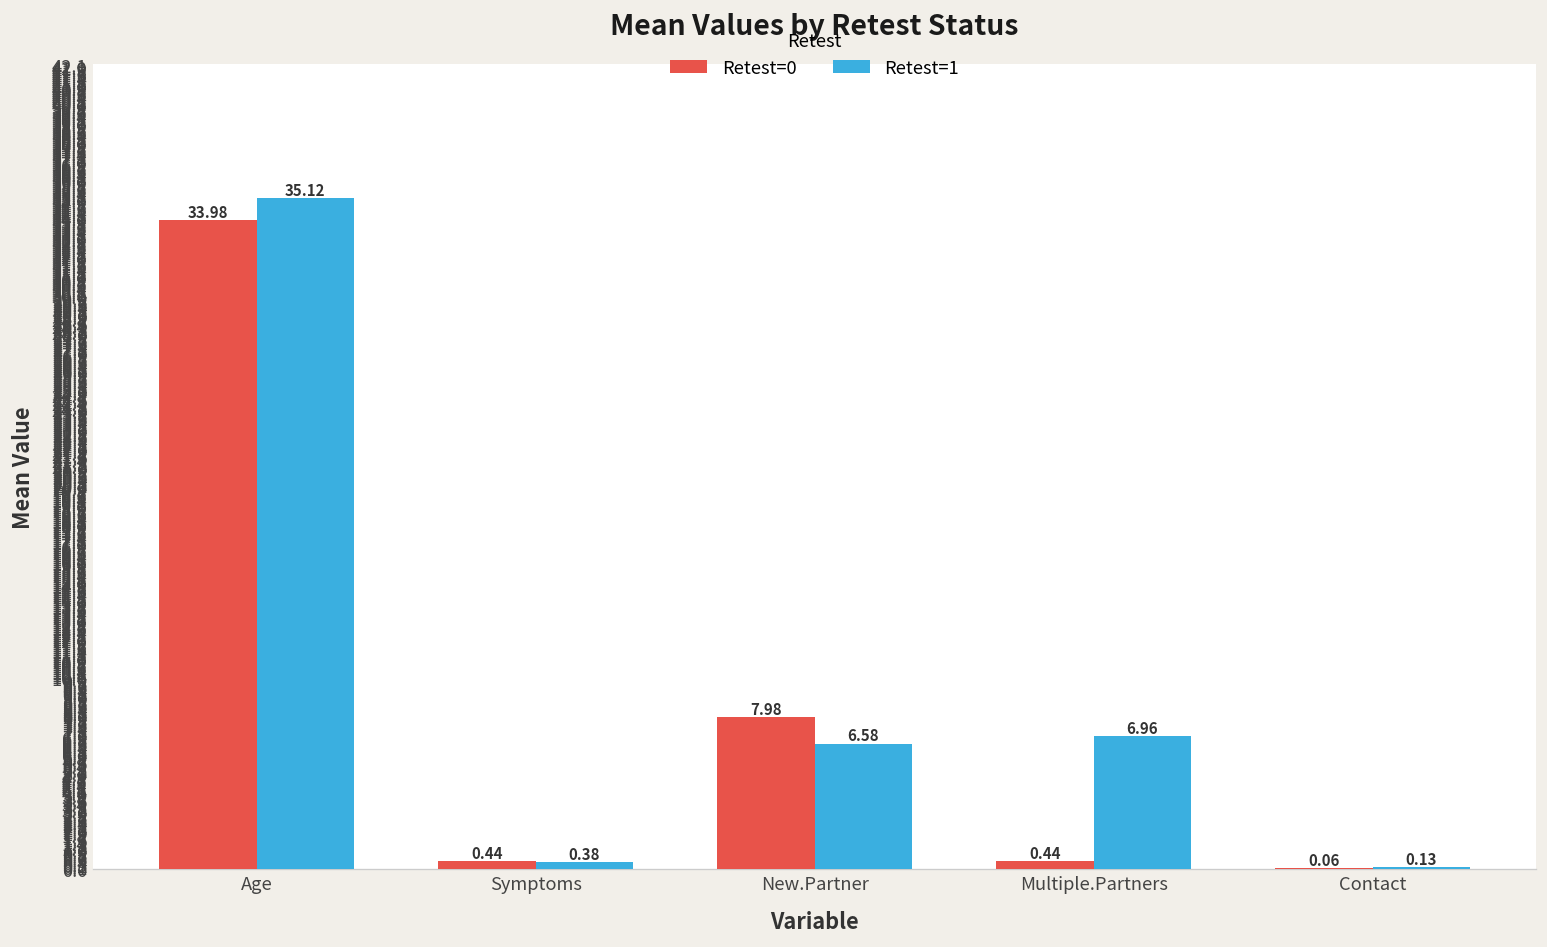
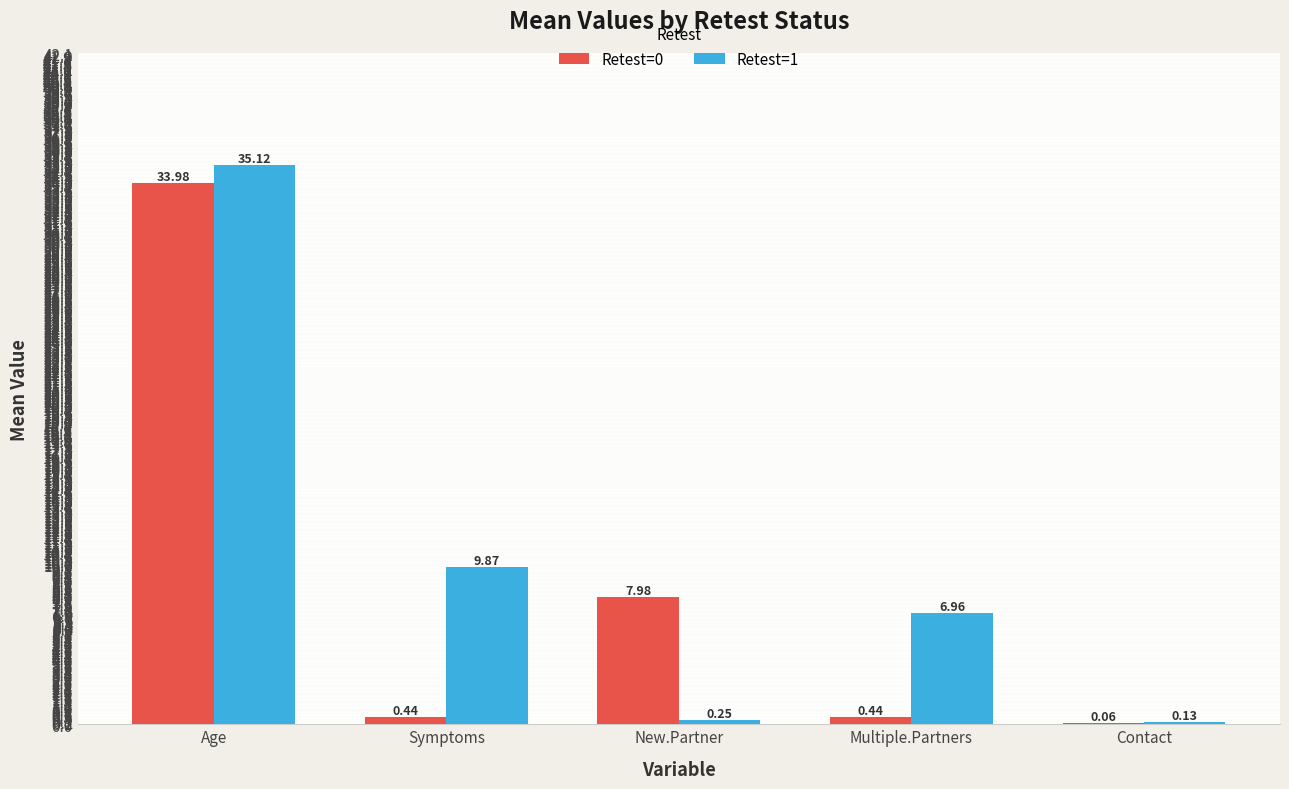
  {
    "Retest=0": {
      "Age": 33.98,
      "Symptoms": 0.44,
      "New.Partner": 7.98,
      "Multiple.Partners": 0.44,
      "Contact": 0.06
    },
    "Retest=1": {
      "Age": 35.12,
-     "Symptoms": 0.38,
-     "New.Partner": 6.58,
+     "Symptoms": 9.87,
+     "New.Partner": 0.25,
      "Multiple.Partners": 6.96,
      "Contact": 0.13
    }
  }
